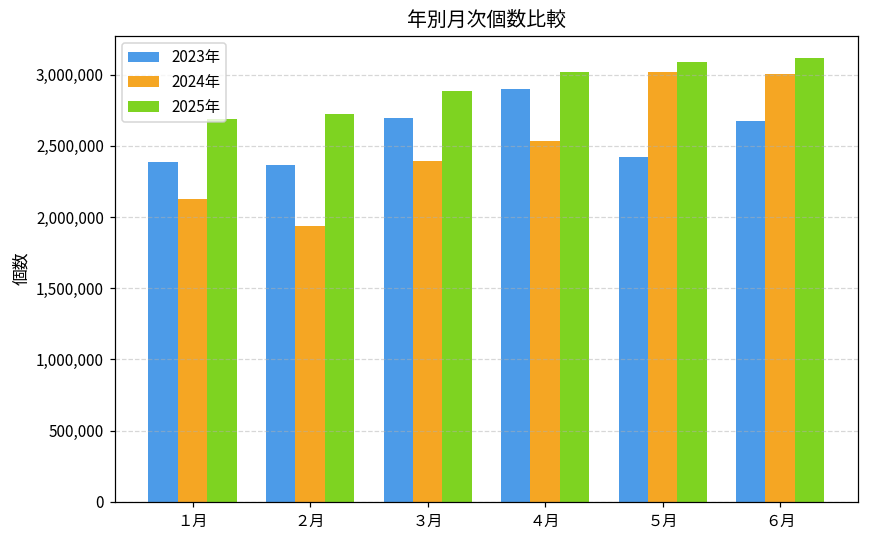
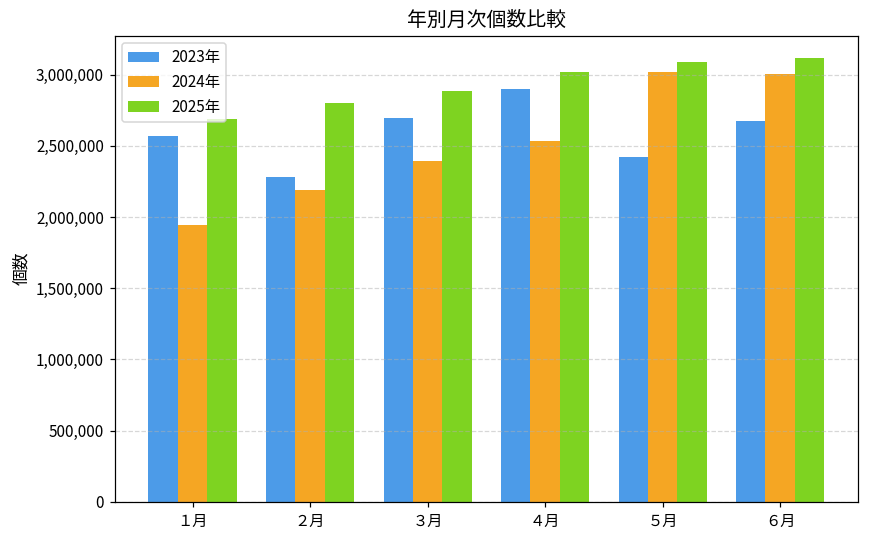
  {
    "2023年": {
-     "１月": "2,390,000",
-     "２月": "2,360,000",
+     "１月": "2,570,000",
+     "２月": "2,280,000",
      "３月": "2,700,000",
      "４月": "2,900,000",
      "５月": "2,420,000",
      "６月": "2,680,000"
    },
    "2024年": {
-     "１月": "2,130,000",
-     "２月": "1,940,000",
+     "１月": "1,940,000",
+     "２月": "2,190,000",
      "３月": "2,390,000",
      "４月": "2,540,000",
      "５月": "3,020,000",
      "６月": "3,010,000"
    },
    "2025年": {
      "１月": "2,690,000",
-     "２月": "2,720,000",
+     "２月": "2,800,000",
      "３月": "2,880,000",
      "４月": "3,020,000",
      "５月": "3,090,000",
      "６月": "3,120,000"
    }
  }
